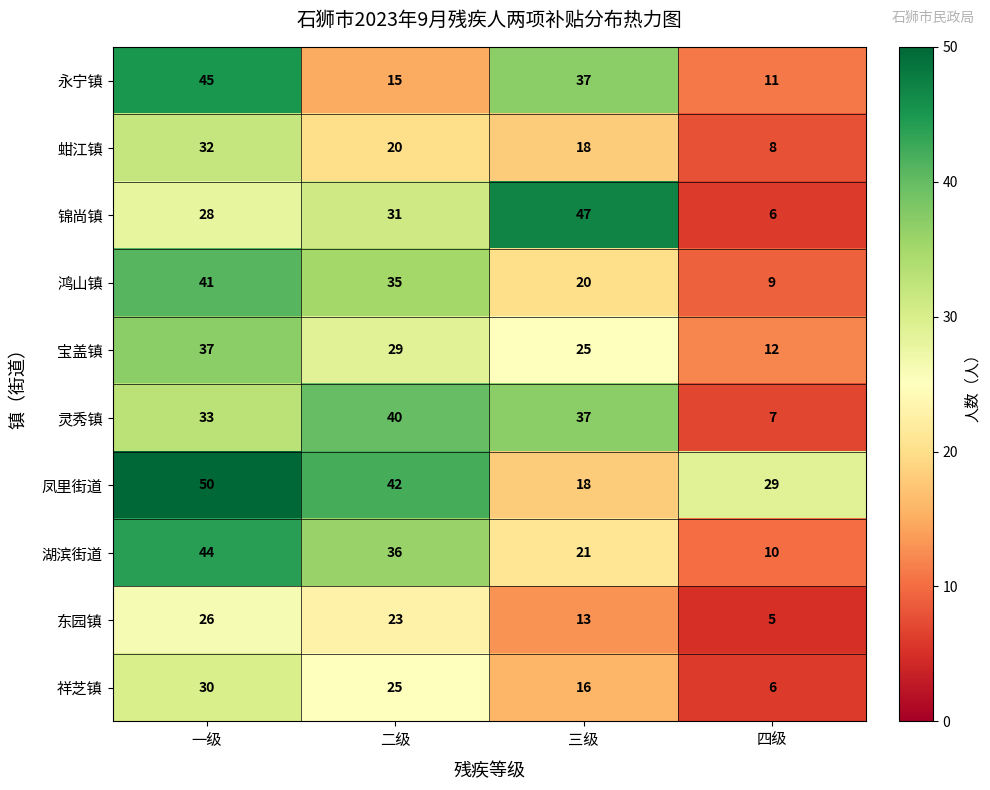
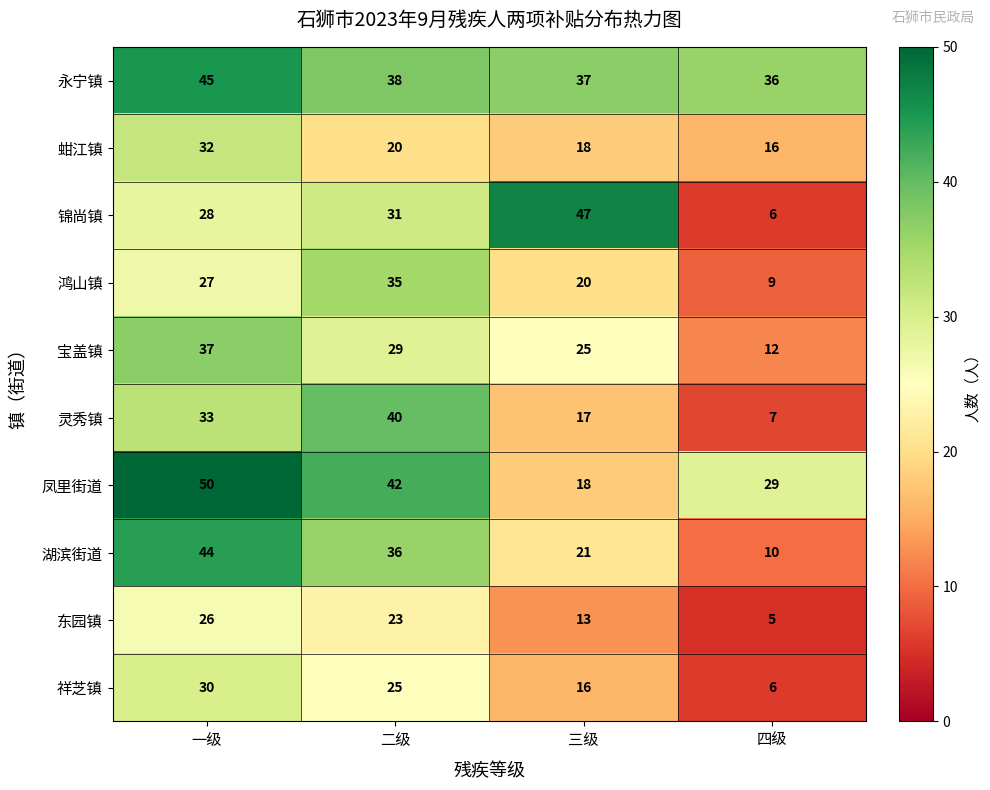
  {
    "永宁镇": {
      "一级": 45,
-     "二级": 15,
+     "二级": 38,
      "三级": 37,
-     "四级": 11
+     "四级": 36
    },
    "蚶江镇": {
      "一级": 32,
      "二级": 20,
      "三级": 18,
-     "四级": 8
+     "四级": 16
    },
    "锦尚镇": {
      "一级": 28,
      "二级": 31,
      "三级": 47,
      "四级": 6
    },
    "鸿山镇": {
-     "一级": 41,
+     "一级": 27,
      "二级": 35,
      "三级": 20,
      "四级": 9
    },
    "宝盖镇": {
      "一级": 37,
      "二级": 29,
      "三级": 25,
      "四级": 12
    },
    "灵秀镇": {
      "一级": 33,
      "二级": 40,
-     "三级": 37,
+     "三级": 17,
      "四级": 7
    },
    "凤里街道": {
      "一级": 50,
      "二级": 42,
      "三级": 18,
      "四级": 29
    },
    "湖滨街道": {
      "一级": 44,
      "二级": 36,
      "三级": 21,
      "四级": 10
    },
    "东园镇": {
      "一级": 26,
      "二级": 23,
      "三级": 13,
      "四级": 5
    },
    "祥芝镇": {
      "一级": 30,
      "二级": 25,
      "三级": 16,
      "四级": 6
    }
  }
